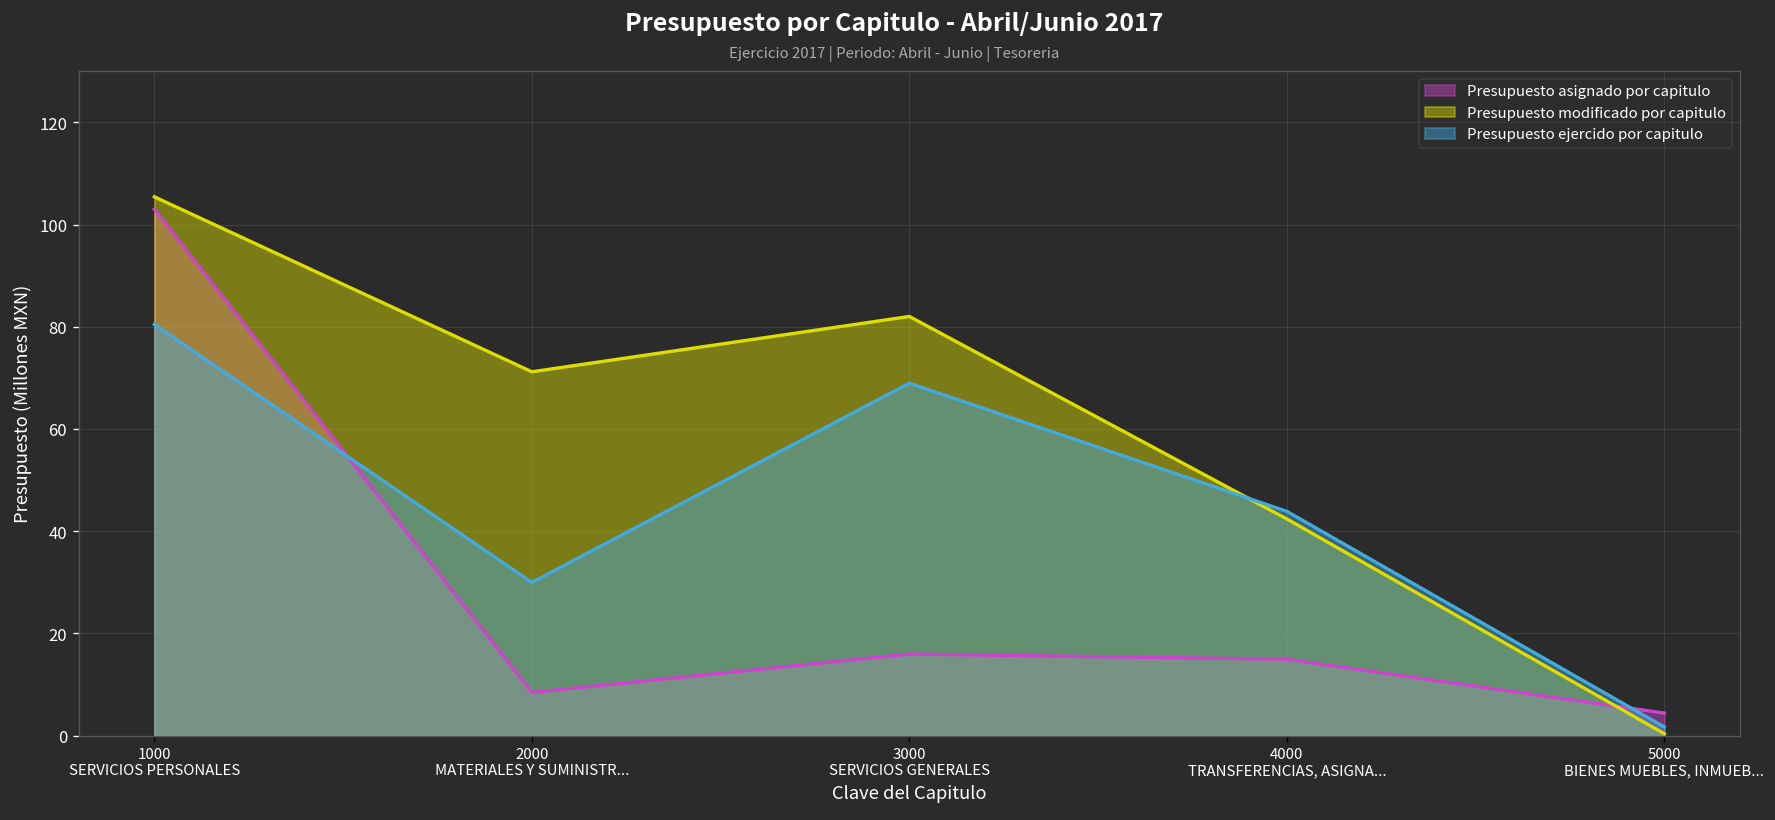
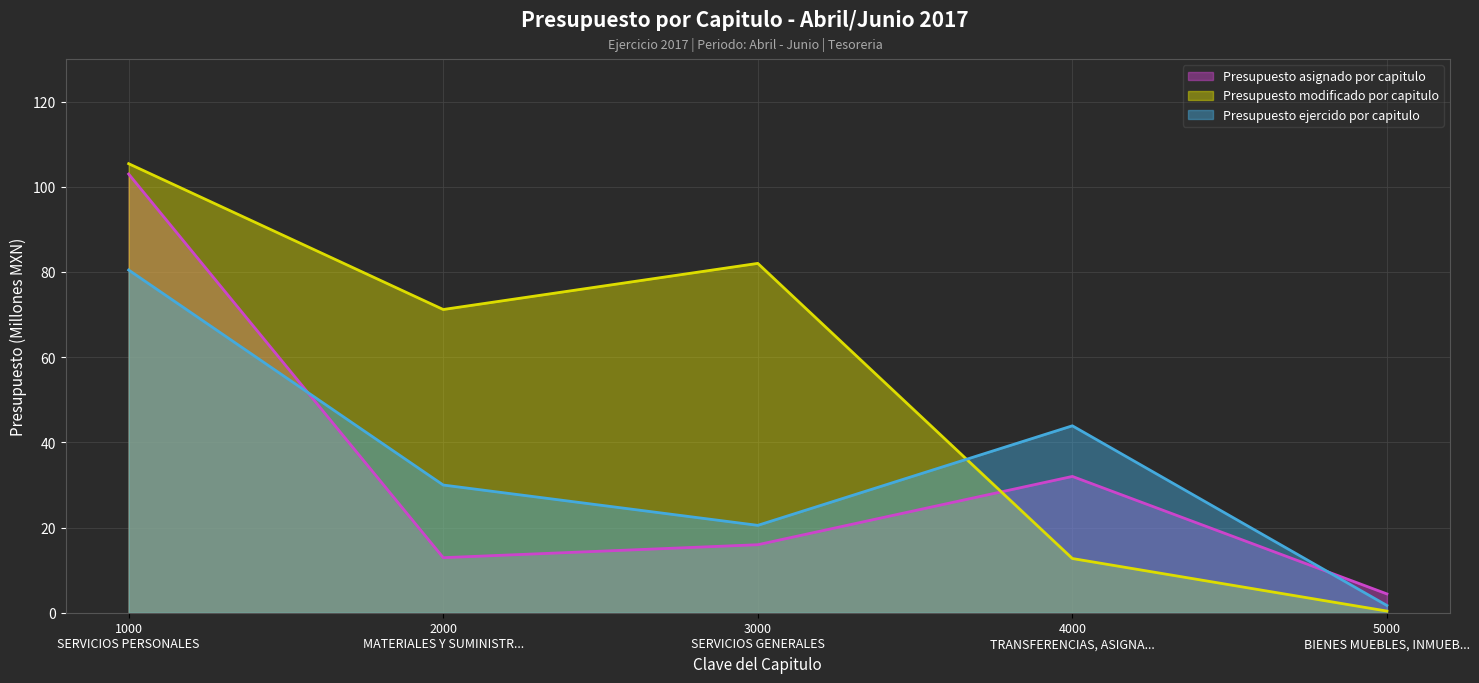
  {
    "Presupuesto asignado por capitulo": {
      "1000 SERVICIOS PERSONALES": 103,
-     "2000 MATERIALES Y SUMINISTR...": 8,
+     "2000 MATERIALES Y SUMINISTR...": 13,
      "3000 SERVICIOS GENERALES": 16,
-     "4000 TRANSFERENCIAS, ASIGNA...": 15,
+     "4000 TRANSFERENCIAS, ASIGNA...": 32,
      "5000 BIENES MUEBLES, INMUEB...": 4
    },
    "Presupuesto modificado por capitulo": {
      "1000 SERVICIOS PERSONALES": 105,
      "2000 MATERIALES Y SUMINISTR...": 71,
      "3000 SERVICIOS GENERALES": 82,
-     "4000 TRANSFERENCIAS, ASIGNA...": 42,
+     "4000 TRANSFERENCIAS, ASIGNA...": 13,
      "5000 BIENES MUEBLES, INMUEB...": 0
    },
    "Presupuesto ejercido por capitulo": {
      "1000 SERVICIOS PERSONALES": 80,
      "2000 MATERIALES Y SUMINISTR...": 30,
-     "3000 SERVICIOS GENERALES": 69,
+     "3000 SERVICIOS GENERALES": 21,
      "4000 TRANSFERENCIAS, ASIGNA...": 44,
      "5000 BIENES MUEBLES, INMUEB...": 2
    }
  }
